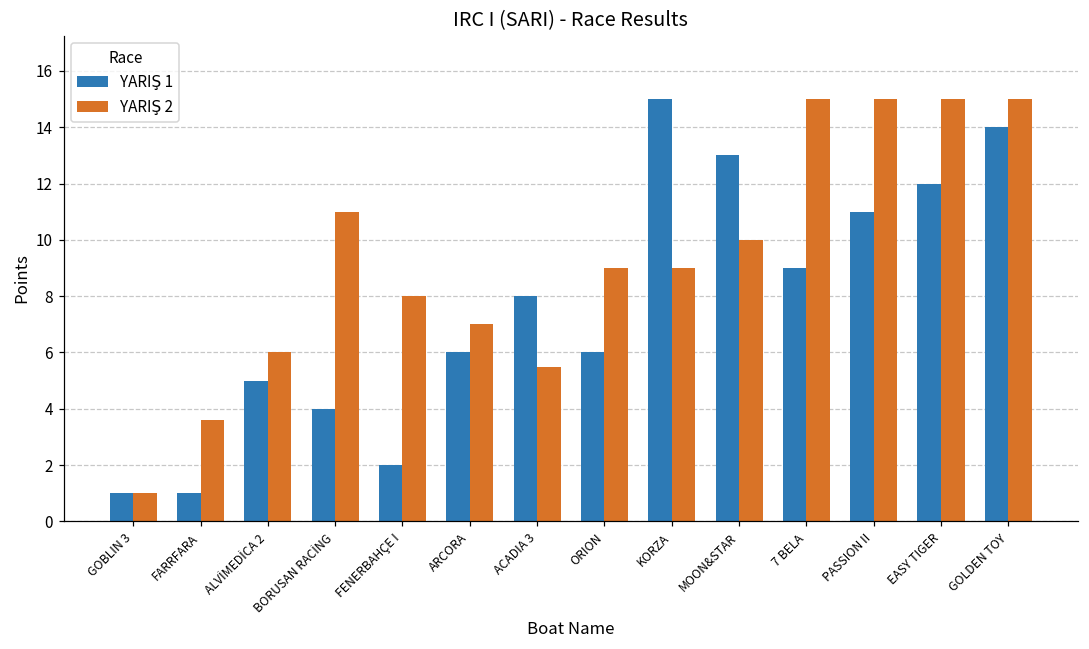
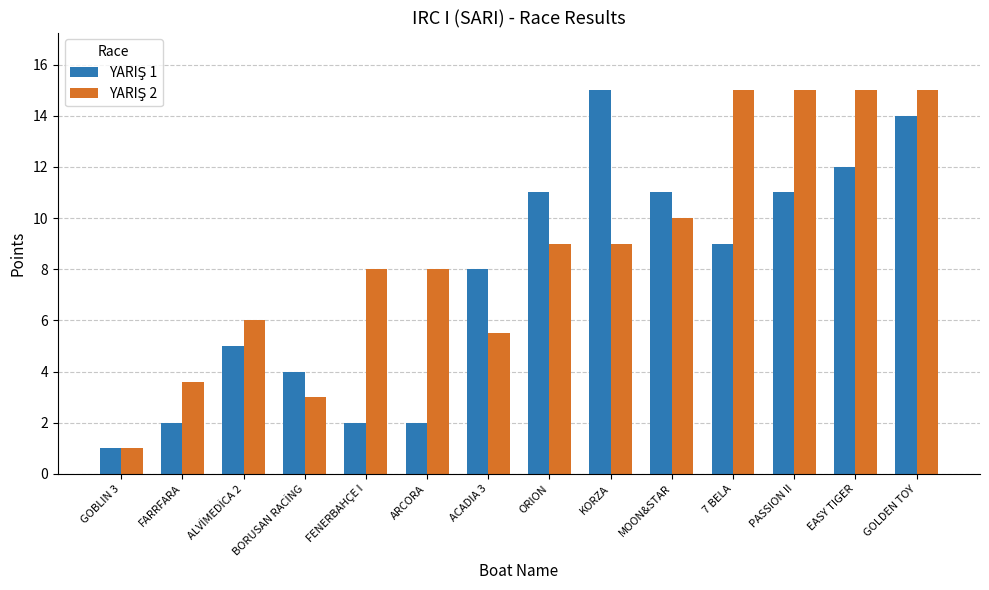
  {
    "YARIŞ 1": {
      "GOBLIN 3": 1,
-     "FARRFARA": 1,
+     "FARRFARA": 2,
      "ALVİMEDİCA 2": 5,
      "BORUSAN RACİNG": 4,
      "FENERBAHÇE I": 2,
-     "ARCORA": 6,
+     "ARCORA": 2,
      "ACADIA 3": 8,
-     "ORION": 6,
+     "ORION": 11,
      "KORZA": 15,
-     "MOON&STAR": 13,
+     "MOON&STAR": 11,
      "7 BELA": 9,
      "PASSION II": 11,
      "EASY TIGER": 12,
      "GOLDEN TOY": 14
    },
    "YARIŞ 2": {
      "GOBLIN 3": 1,
      "FARRFARA": 3.6,
      "ALVİMEDİCA 2": 6,
-     "BORUSAN RACİNG": 11,
+     "BORUSAN RACİNG": 3,
      "FENERBAHÇE I": 8,
-     "ARCORA": 7,
+     "ARCORA": 8,
      "ACADIA 3": 5.5,
      "ORION": 9,
      "KORZA": 9,
      "MOON&STAR": 10,
      "7 BELA": 15,
      "PASSION II": 15,
      "EASY TIGER": 15,
      "GOLDEN TOY": 15
    }
  }
